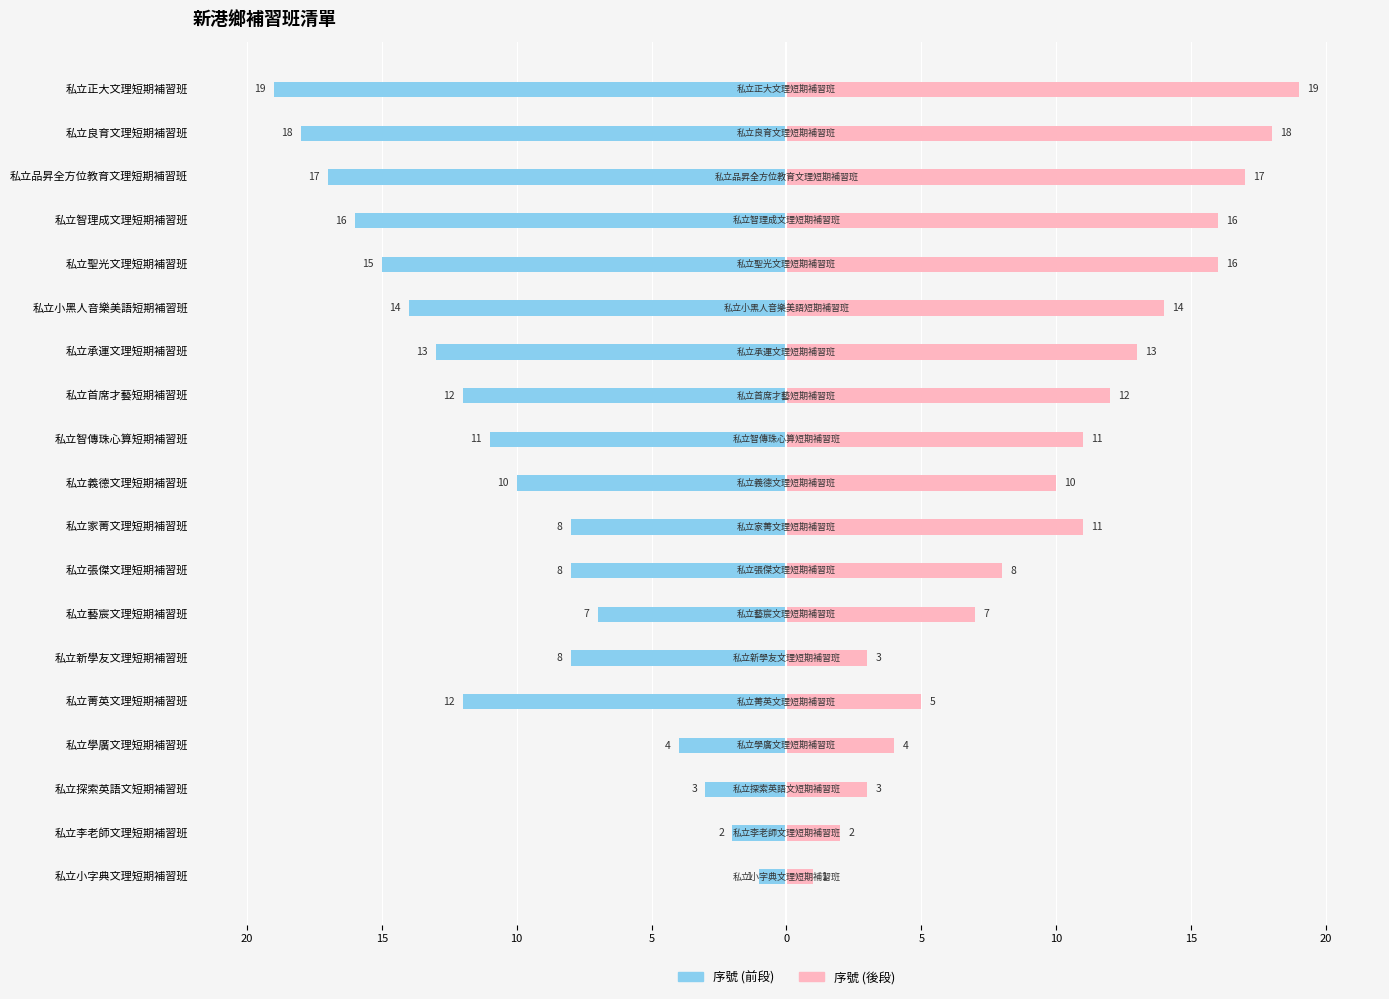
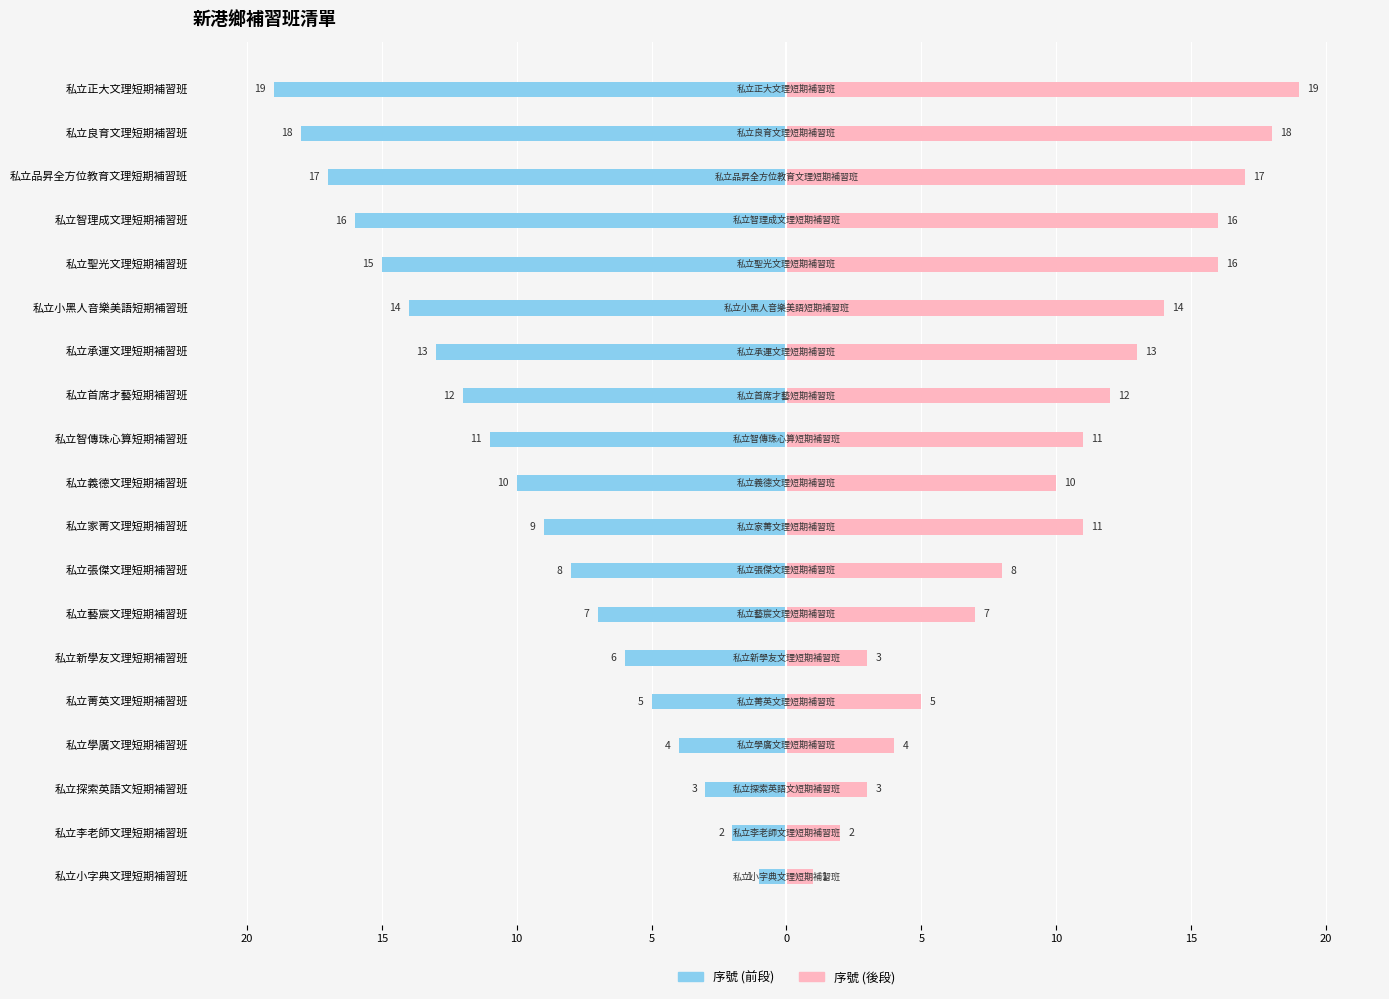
  {
    "序號 (前段)": {
-     "私立家菁文理短期補習班": 8,
-     "私立新學友文理短期補習班": 8,
-     "私立菁英文理短期補習班": 12
+     "私立家菁文理短期補習班": 9,
+     "私立新學友文理短期補習班": 6,
+     "私立菁英文理短期補習班": 5
    },
    "序號 (後段)": {
      "私立正大文理短期補習班": 19,
      "私立良育文理短期補習班": 18,
      "私立品昇全方位教育文理短期補習班": 17,
      "私立智理成文理短期補習班": 16,
      "私立聖光文理短期補習班": 16,
      "私立小黑人音樂美語短期補習班": 14,
      "私立承運文理短期補習班": 13,
      "私立首席才藝短期補習班": 12,
      "私立智傳珠心算短期補習班": 11,
      "私立義德文理短期補習班": 10,
      "私立家菁文理短期補習班": 11,
      "私立張傑文理短期補習班": 8,
      "私立藝宸文理短期補習班": 7,
      "私立新學友文理短期補習班": 3,
      "私立菁英文理短期補習班": 5,
      "私立學廣文理短期補習班": 4,
      "私立探索英語文短期補習班": 3,
      "私立李老師文理短期補習班": 2
    }
  }
